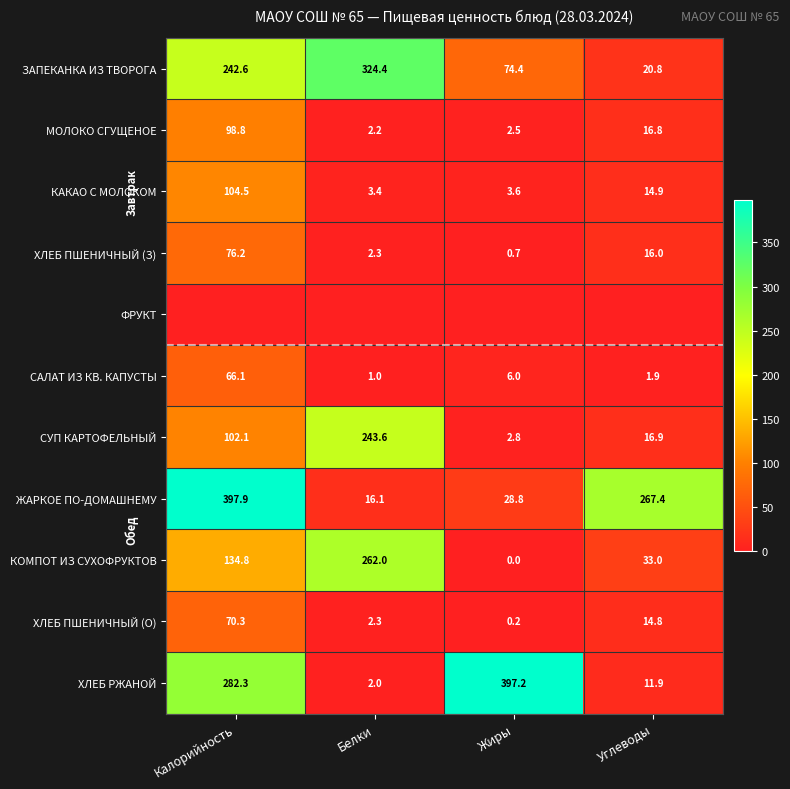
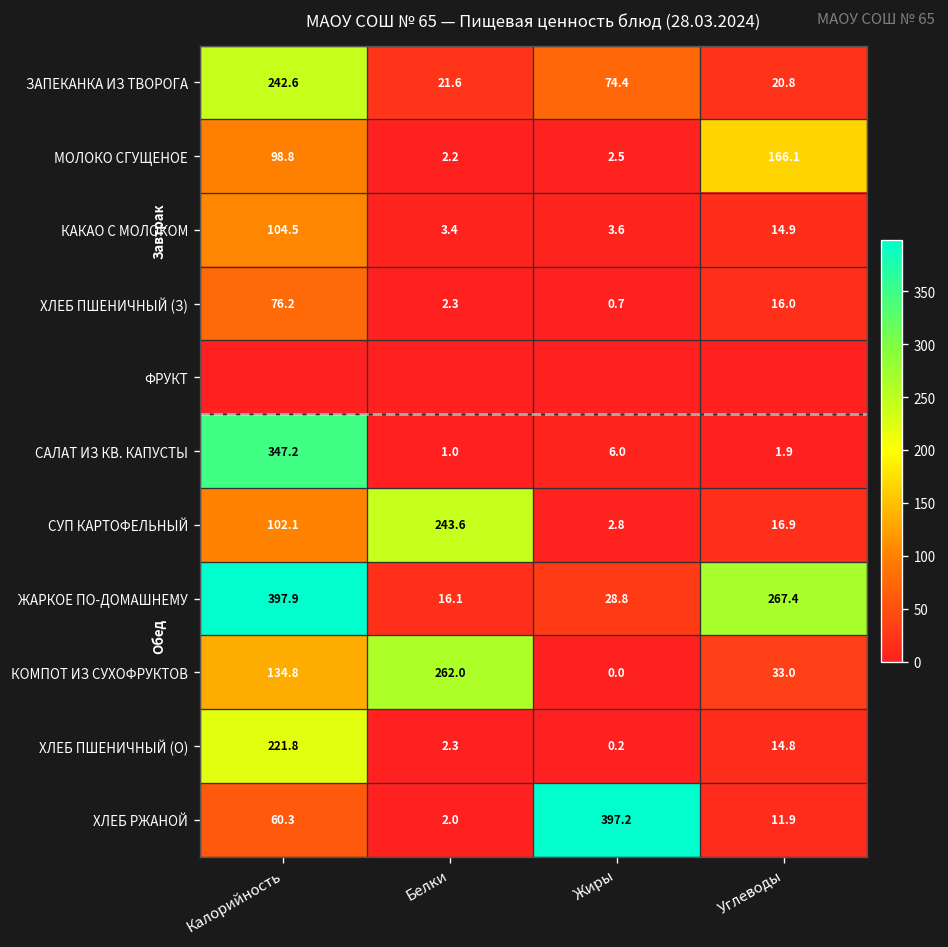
  {
    "ЗАПЕКАНКА ИЗ ТВОРОГА": {
      "Калорийность": 242.6,
-     "Белки": 324.4,
+     "Белки": 21.6,
      "Жиры": 74.4,
      "Углеводы": 20.8
    },
    "МОЛОКО СГУЩЕНОЕ": {
      "Калорийность": 98.8,
      "Белки": 2.2,
      "Жиры": 2.5,
-     "Углеводы": 16.8
+     "Углеводы": 166.1
    },
    "КАКАО С МОЛОКОМ": {
      "Калорийность": 104.5,
      "Белки": 3.4,
      "Жиры": 3.6,
      "Углеводы": 14.9
    },
    "ХЛЕБ ПШЕНИЧНЫЙ (З)": {
      "Калорийность": 76.2,
      "Белки": 2.3,
      "Жиры": 0.7,
      "Углеводы": 16.0
    },
    "САЛАТ ИЗ КВ. КАПУСТЫ": {
-     "Калорийность": 66.1,
+     "Калорийность": 347.2,
      "Белки": 1.0,
      "Жиры": 6.0,
      "Углеводы": 1.9
    },
    "СУП КАРТОФЕЛЬНЫЙ": {
      "Калорийность": 102.1,
      "Белки": 243.6,
      "Жиры": 2.8,
      "Углеводы": 16.9
    },
    "ЖАРКОЕ ПО-ДОМАШНЕМУ": {
      "Калорийность": 397.9,
      "Белки": 16.1,
      "Жиры": 28.8,
      "Углеводы": 267.4
    },
    "КОМПОТ ИЗ СУХОФРУКТОВ": {
      "Калорийность": 134.8,
      "Белки": 262.0,
      "Жиры": 0.0,
      "Углеводы": 33.0
    },
    "ХЛЕБ ПШЕНИЧНЫЙ (О)": {
-     "Калорийность": 70.3,
+     "Калорийность": 221.8,
      "Белки": 2.3,
      "Жиры": 0.2,
      "Углеводы": 14.8
    },
    "ХЛЕБ РЖАНОЙ": {
-     "Калорийность": 282.3,
+     "Калорийность": 60.3,
      "Белки": 2.0,
      "Жиры": 397.2,
      "Углеводы": 11.9
    }
  }
